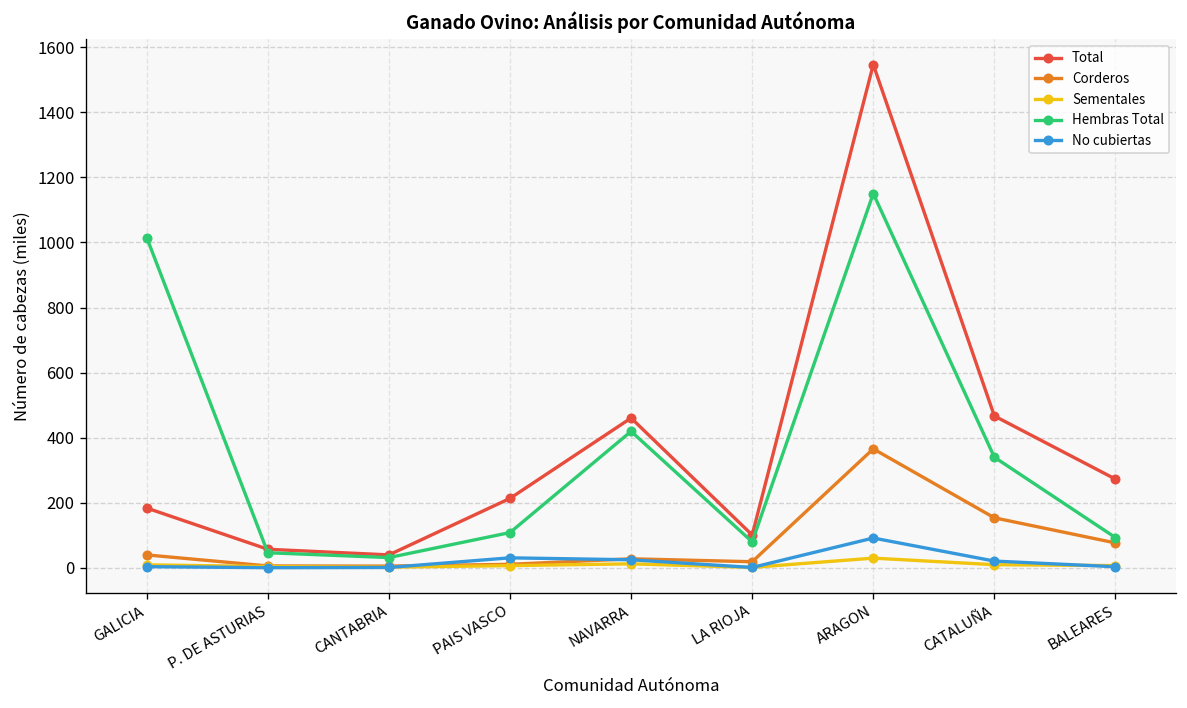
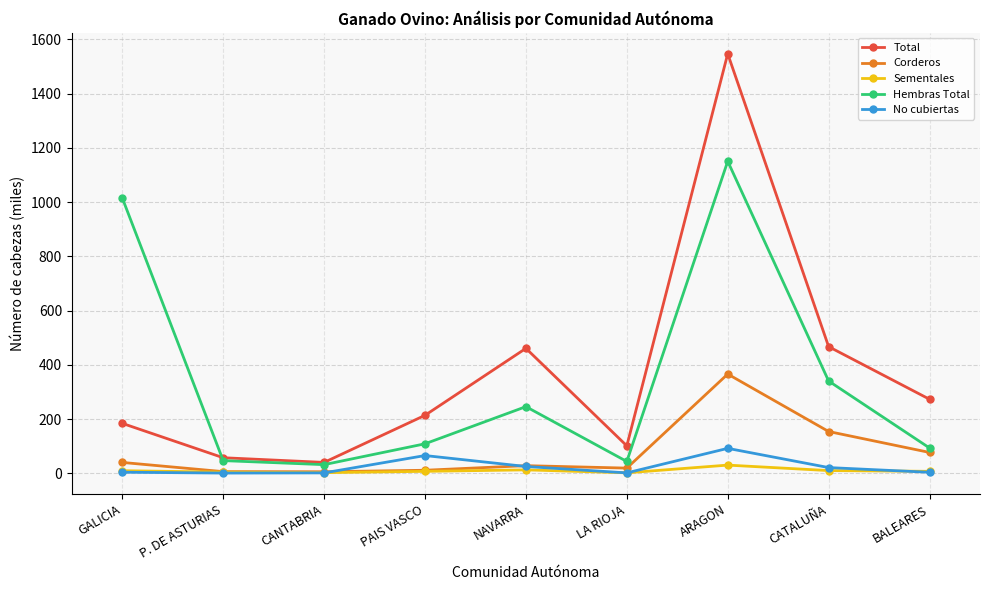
  {
    "Sementales": {
      "NAVARRA": 10,
      "ARAGON": 30,
      "CATALUÑA": 10
    },
    "Hembras Total": {
      "GALICIA": 1010,
      "P. DE ASTURIAS": 50,
      "PAIS VASCO": 110,
-     "NAVARRA": 420,
-     "LA RIOJA": 80,
+     "NAVARRA": 250,
+     "LA RIOJA": 40,
      "ARAGON": 1150,
      "CATALUÑA": 340,
      "BALEARES": 90
    },
    "No cubiertas": {
-     "PAIS VASCO": 30,
+     "PAIS VASCO": 70,
      "ARAGON": 90,
      "CATALUÑA": 20
    }
  }
